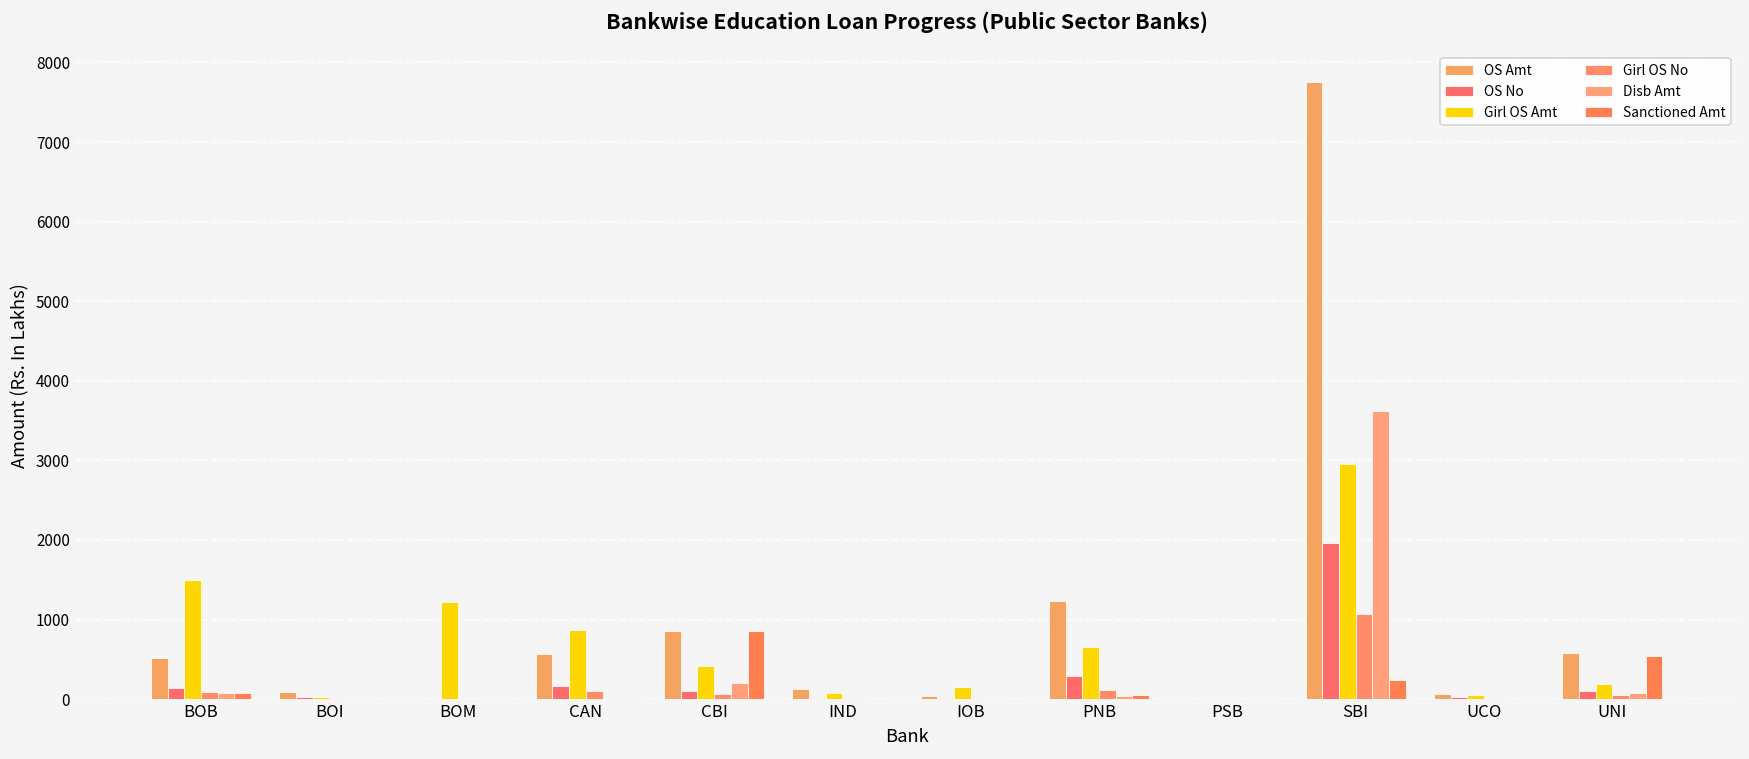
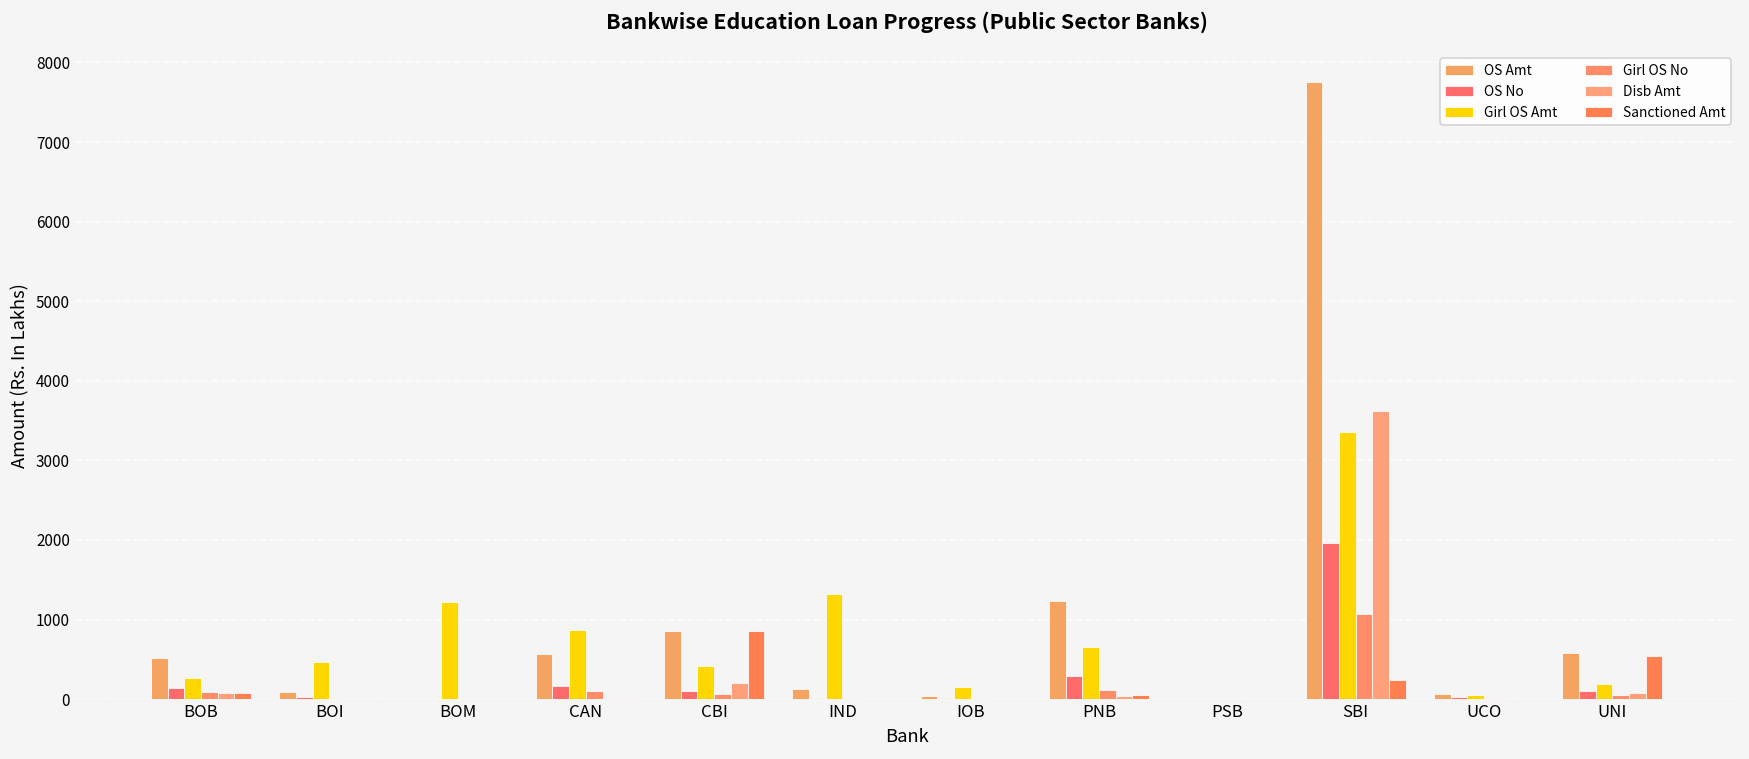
  {
    "Girl OS Amt": {
-     "BOB": 1500,
-     "BOI": 0,
+     "BOB": 300,
+     "BOI": 500,
      "BOM": 1200,
      "CAN": 900,
      "CBI": 400,
-     "IND": 100,
+     "IND": 1300,
      "IOB": 200,
      "PNB": 700,
      "PSB": 0,
-     "SBI": 3000,
+     "SBI": 3400,
      "UCO": 100,
      "UNI": 200
    }
  }
